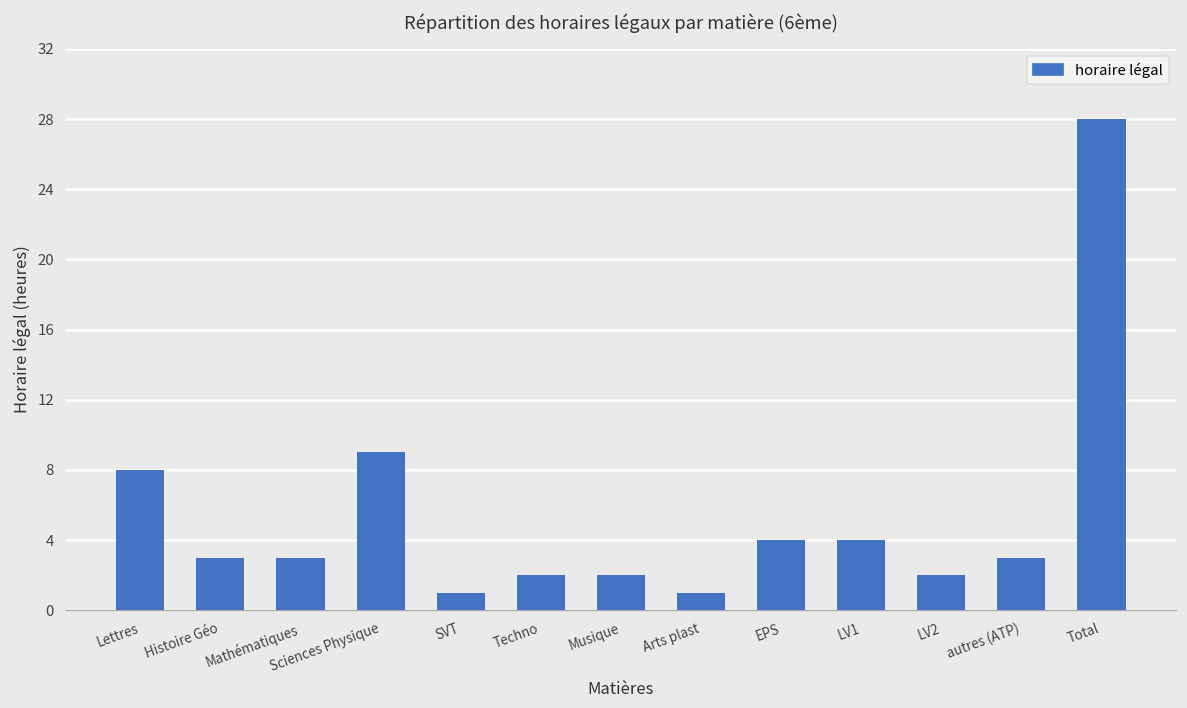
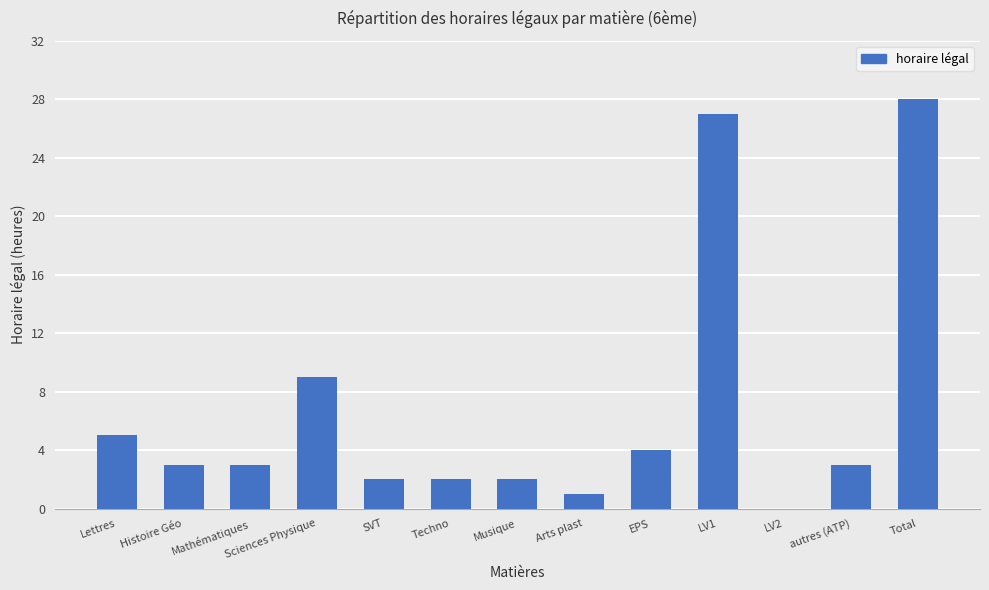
  {
-   "Lettres": 8,
+   "Lettres": 5,
    "Histoire Géo": 3,
    "Mathématiques": 3,
    "Sciences Physique": 9,
-   "SVT": 1,
+   "SVT": 2,
    "Techno": 2,
    "Musique": 2,
    "Arts plast": 1,
    "EPS": 4,
-   "LV1": 4,
-   "LV2": 2,
+   "LV1": 27,
+   "LV2": 0,
    "autres (ATP)": 3,
    "Total": 28
  }
